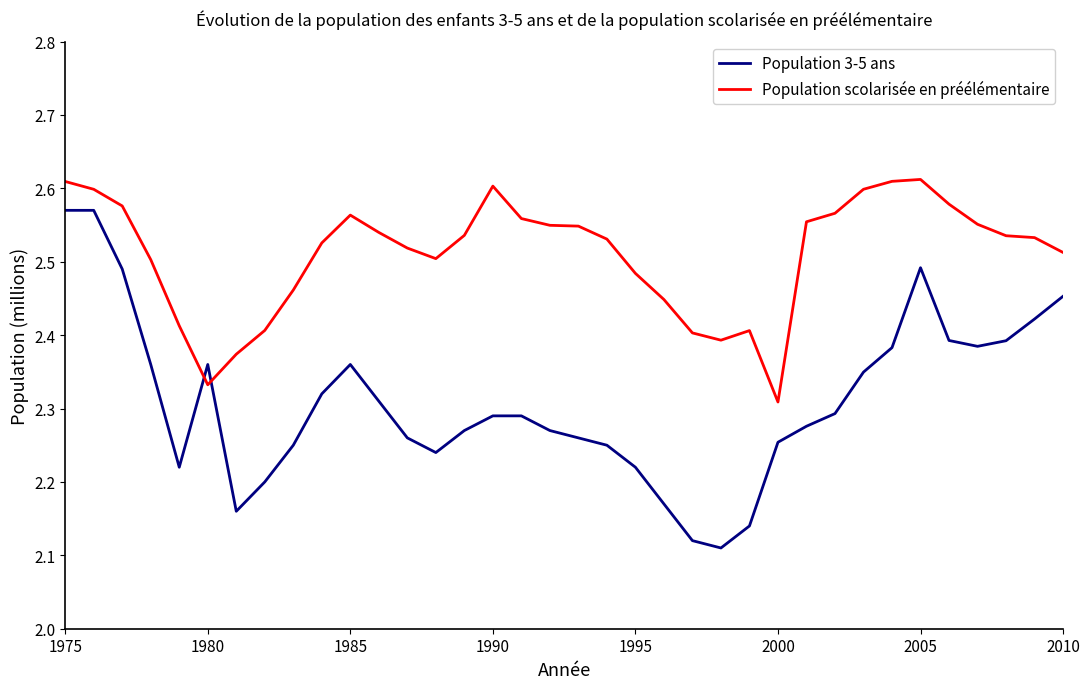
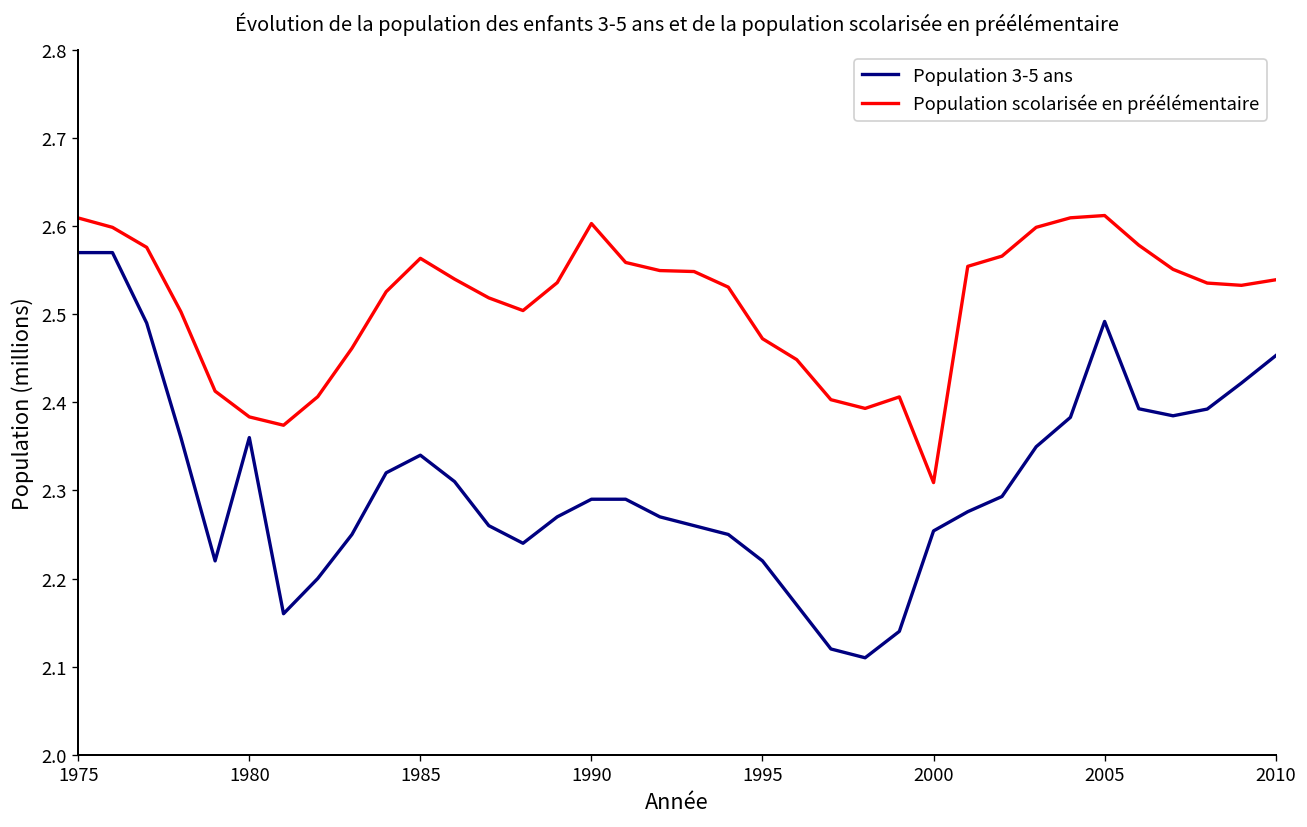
  {
    "Population 3-5 ans": {
      "1975": 2.57,
      "1980": 2.36,
-     "1985": 2.36,
+     "1985": 2.34,
      "1990": 2.29,
      "1995": 2.22,
      "2000": 2.25,
      "2005": 2.49,
      "2010": 2.45
    },
    "Population scolarisée en préélémentaire": {
      "1975": 2.61,
-     "1980": 2.33,
+     "1980": 2.38,
      "1985": 2.56,
      "1990": 2.60,
-     "1995": 2.48,
+     "1995": 2.47,
      "2000": 2.31,
      "2005": 2.61,
-     "2010": 2.51
+     "2010": 2.54
    }
  }
